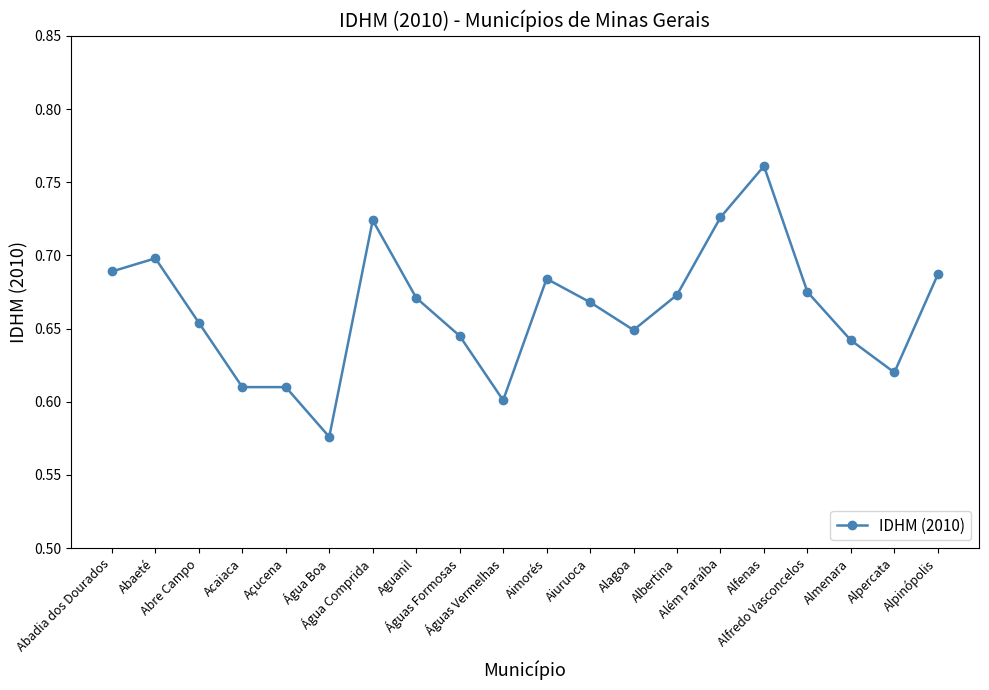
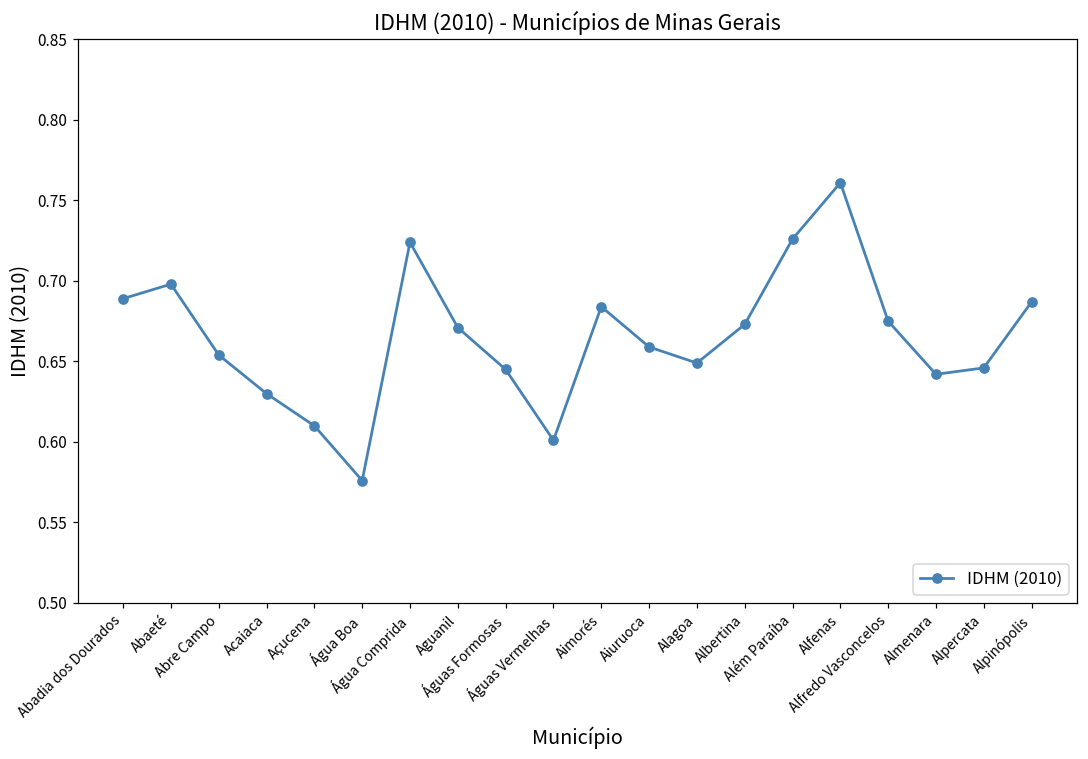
  {
    "Abadia dos Dourados": 0.689,
    "Abaeté": 0.698,
    "Abre Campo": 0.654,
-   "Acaiaca": 0.61,
+   "Acaiaca": 0.63,
    "Açucena": 0.610,
    "Água Boa": 0.576,
    "Água Comprida": 0.724,
    "Aguanil": 0.671,
    "Águas Formosas": 0.645,
    "Águas Vermelhas": 0.601,
    "Aimorés": 0.684,
-   "Aiuruoca": 0.668,
+   "Aiuruoca": 0.659,
    "Alagoa": 0.649,
    "Albertina": 0.673,
    "Além Paraíba": 0.726,
    "Alfenas": 0.761,
    "Alfredo Vasconcelos": 0.675,
    "Almenara": 0.642,
-   "Alpercata": 0.620,
+   "Alpercata": 0.646,
    "Alpinópolis": 0.687
  }
